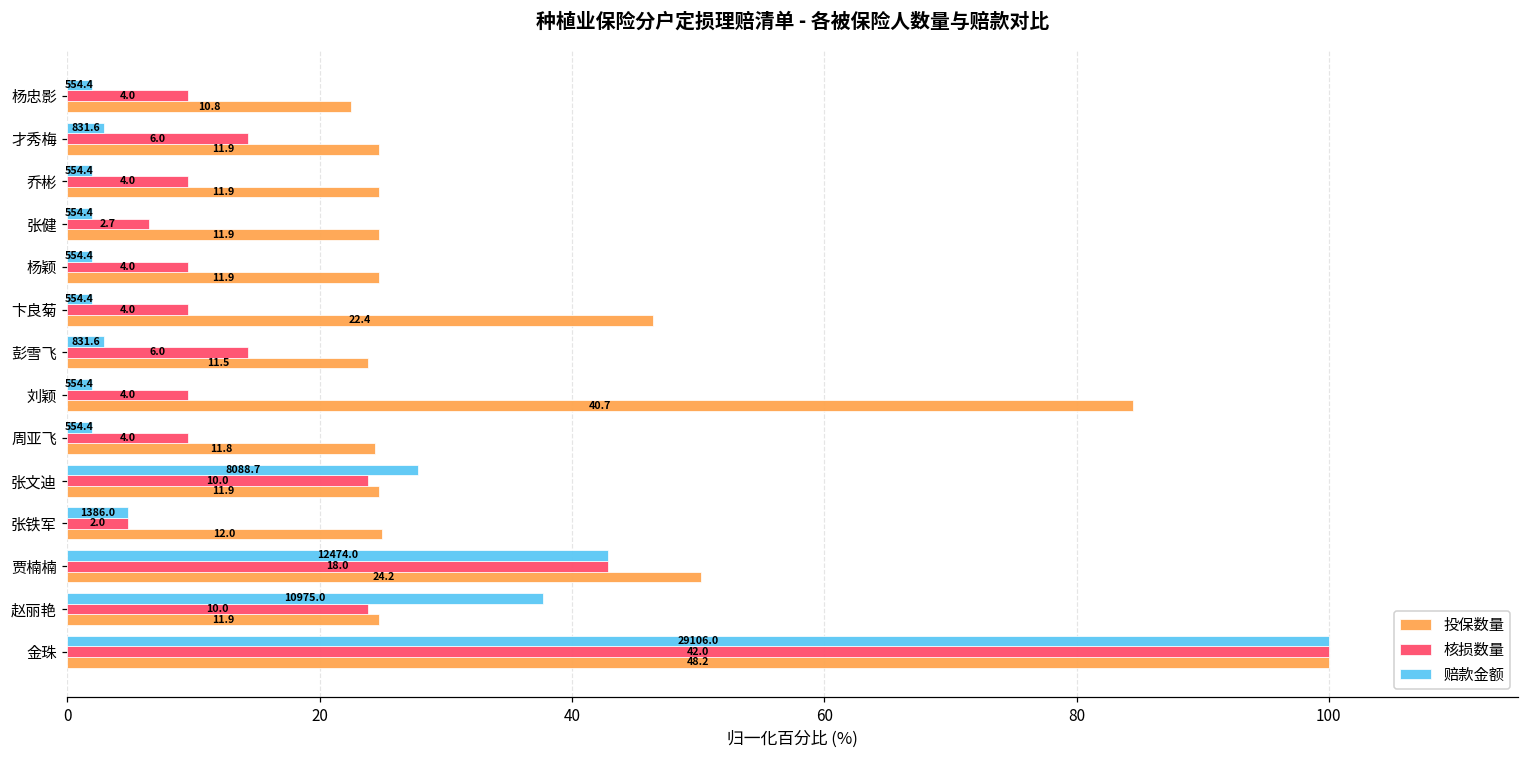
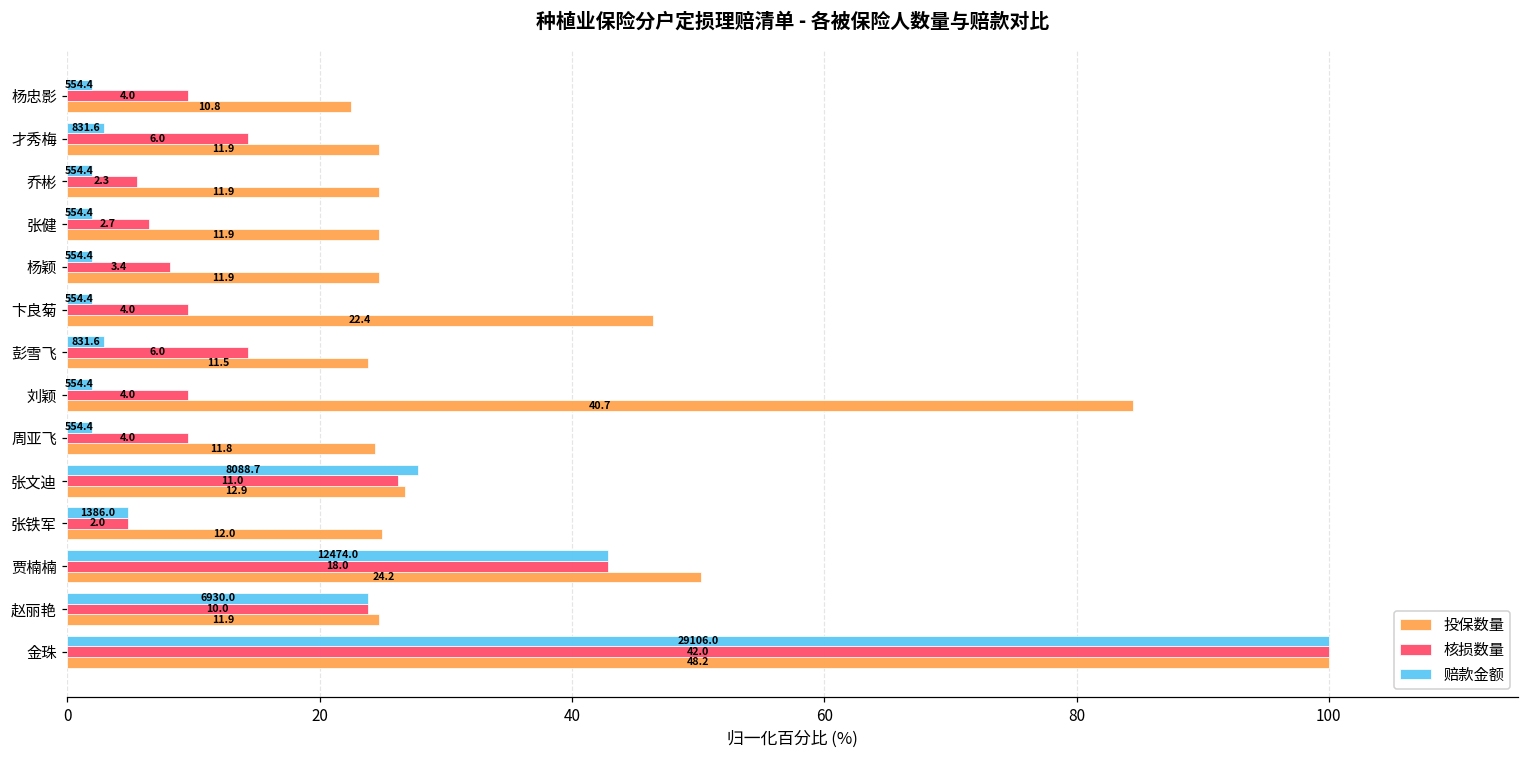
  {
    "投保数量": {
-     "张文迪": 11.9
+     "张文迪": 12.9
    },
    "核损数量": {
-     "乔彬": 4.0,
-     "杨颖": 4.0,
-     "张文迪": 10.0
+     "乔彬": 2.3,
+     "杨颖": 3.4,
+     "张文迪": 11.0
    },
    "赔款金额": {
-     "赵丽艳": 10975.0
+     "赵丽艳": 6930.0
    }
  }
